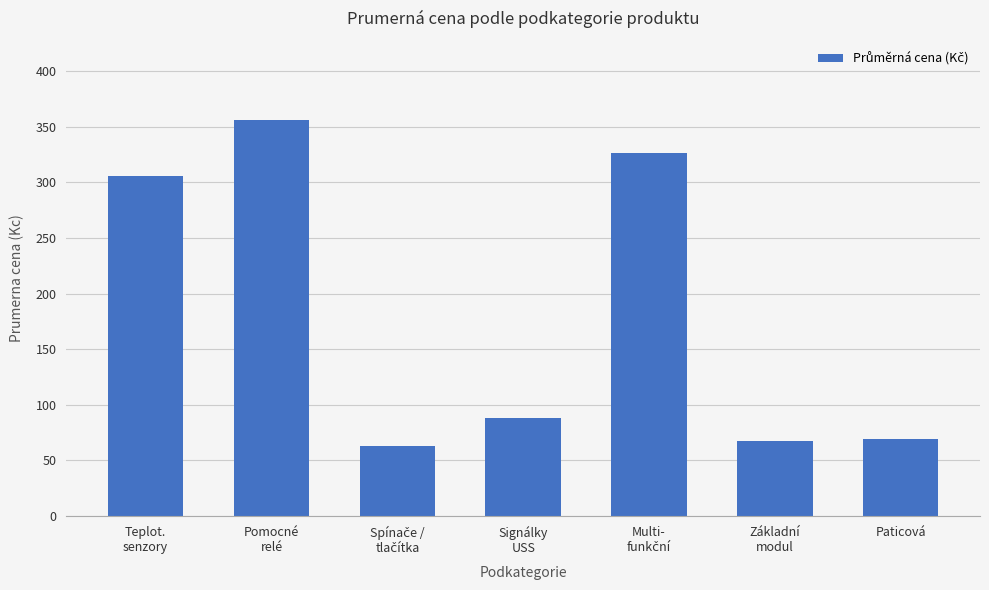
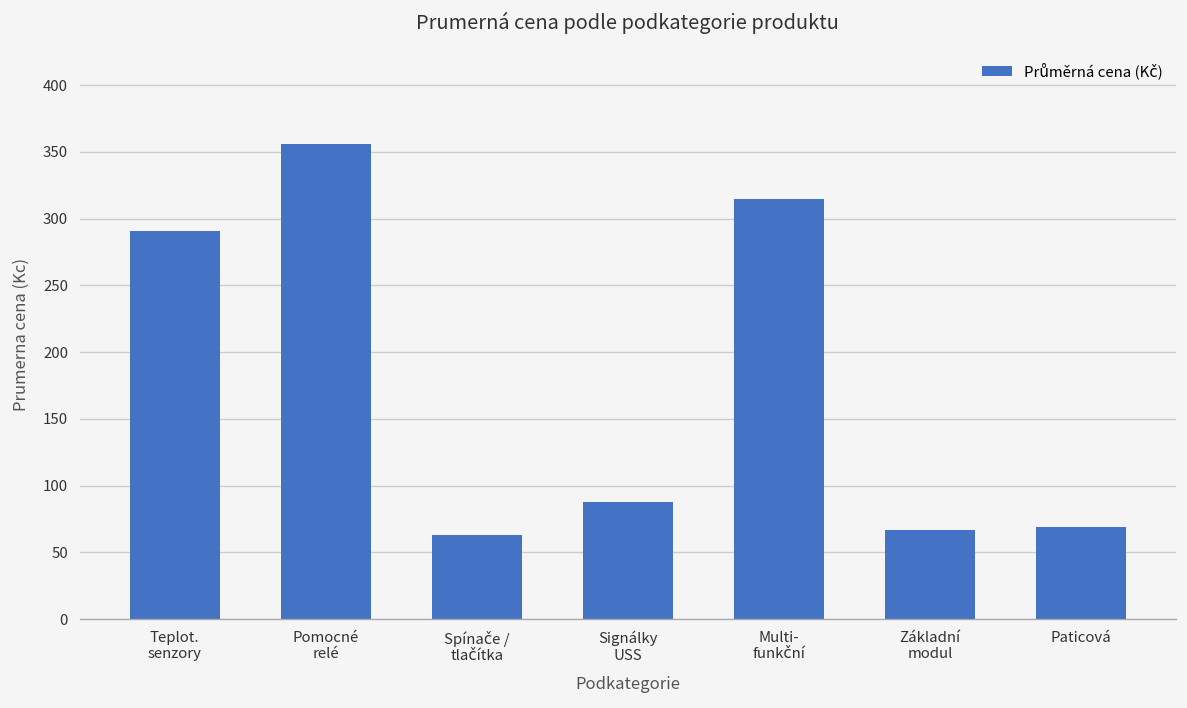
  {
-   "Teplot. senzory": 306,
+   "Teplot. senzory": 291,
    "Pomocné relé": 356,
    "Spínače / tlačítka": 63,
    "Signálky USS": 88,
-   "Multi- funkční": 326,
+   "Multi- funkční": 315,
    "Základní modul": 67,
    "Paticová": 69
  }
